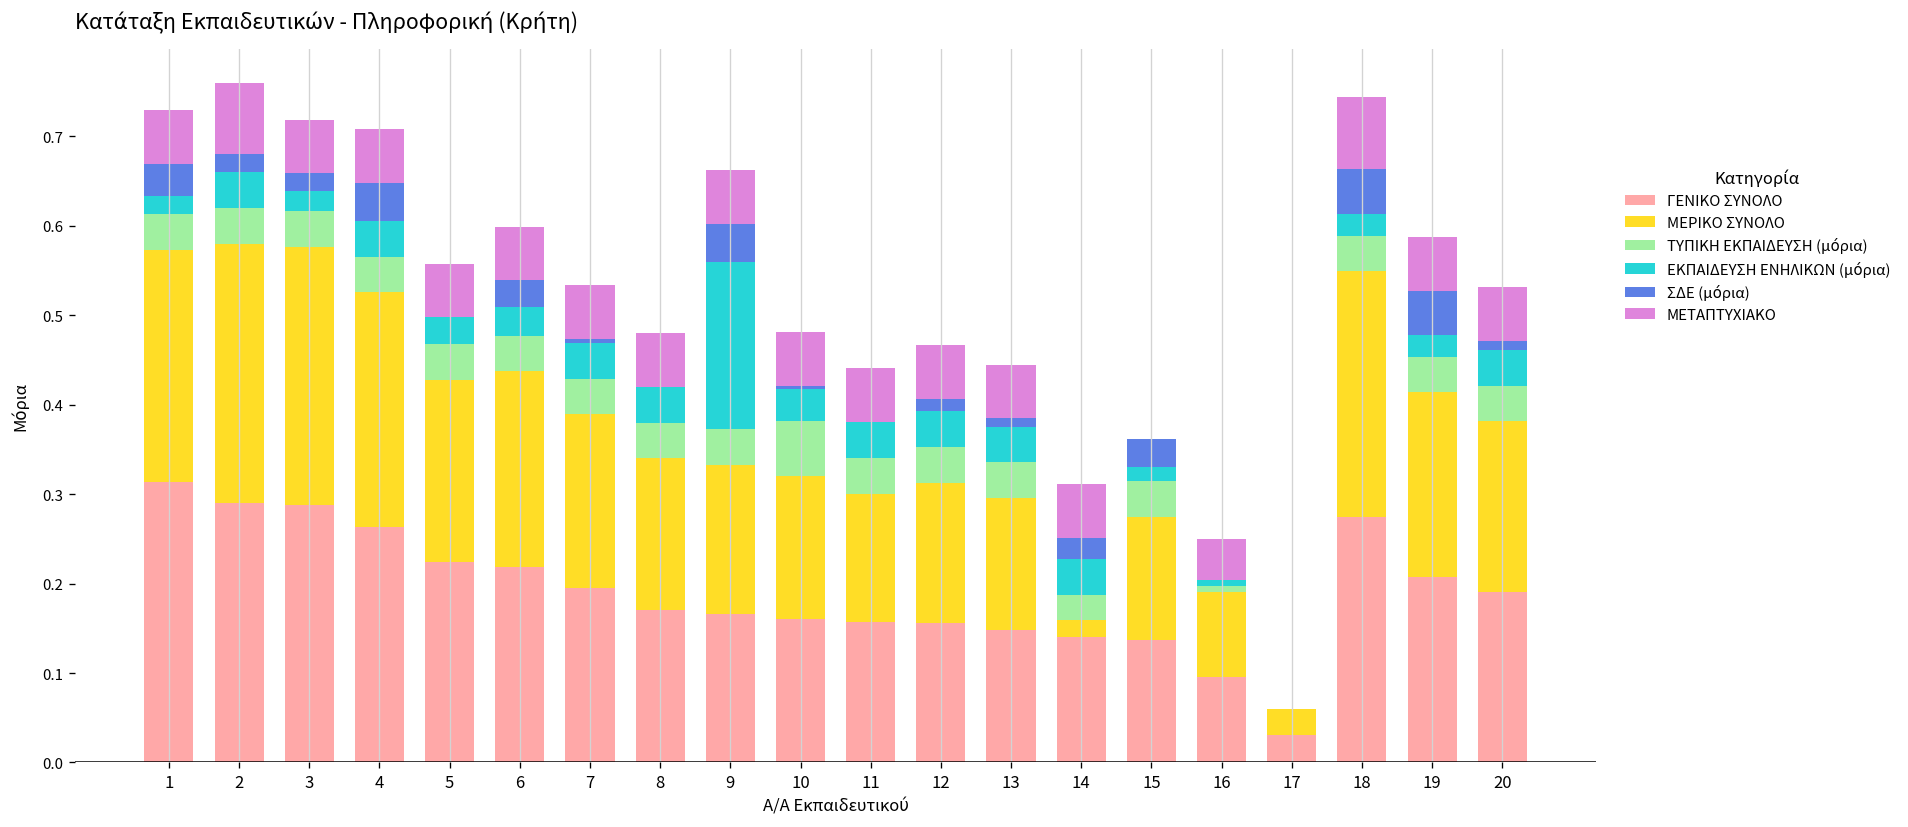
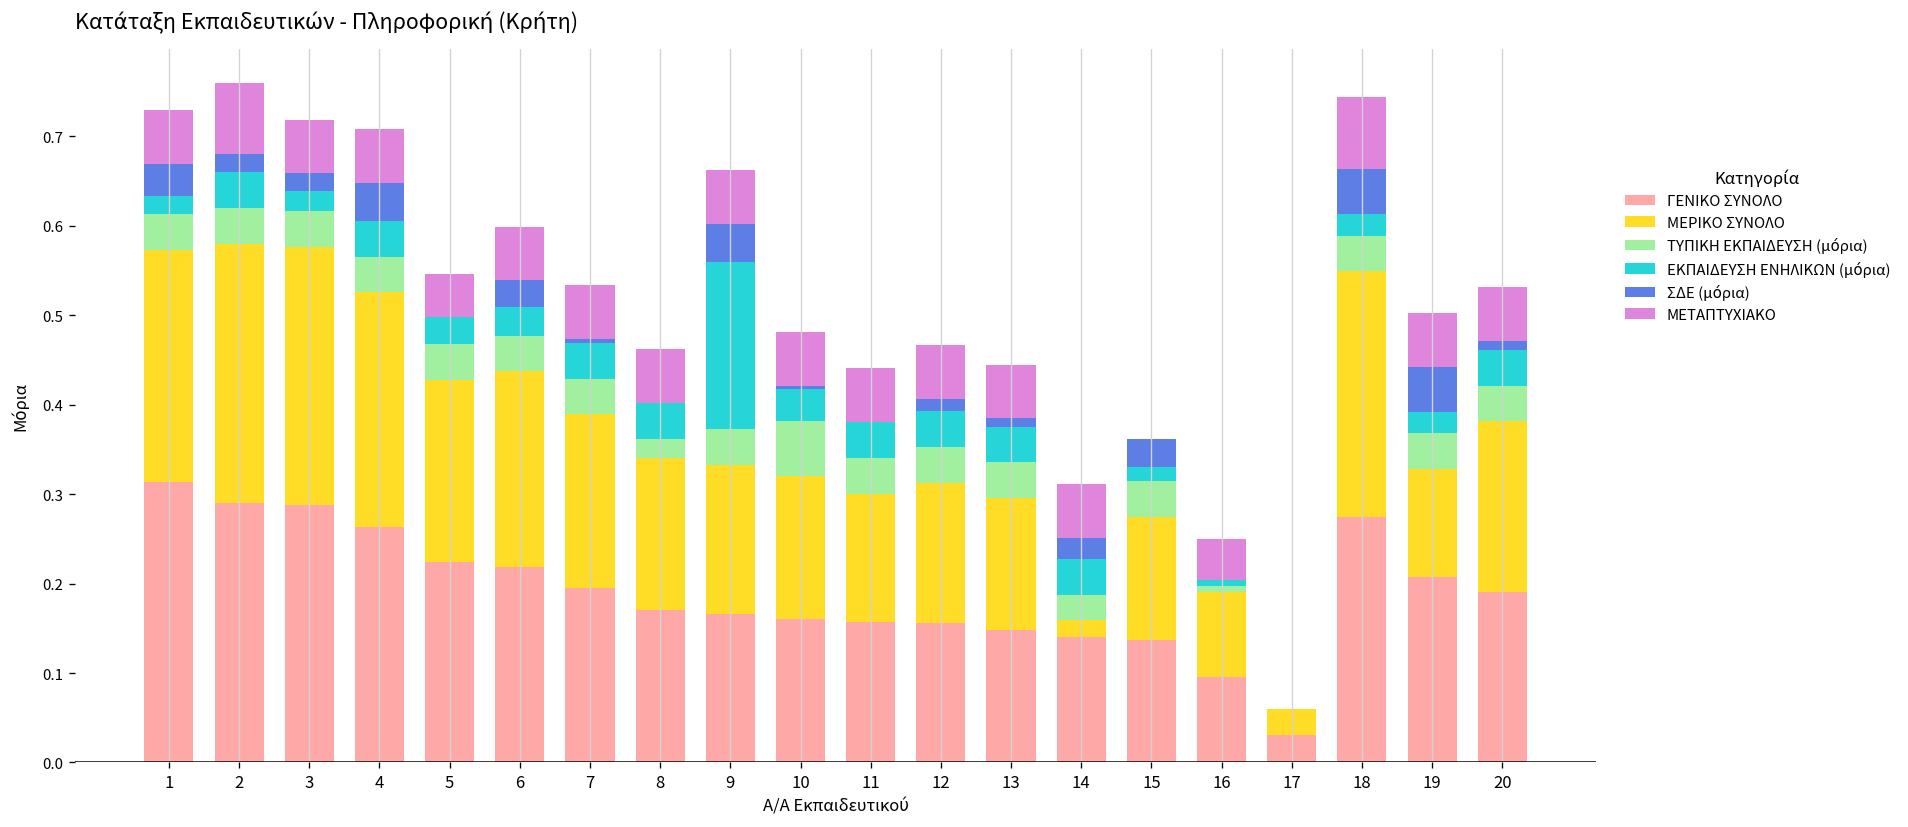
  {
    "ΜΕΡΙΚΟ ΣΥΝΟΛΟ": {
      "1": 0.26,
      "2": 0.29,
      "3": 0.29,
      "4": 0.26,
      "5": 0.20,
      "6": 0.22,
      "7": 0.19,
      "8": 0.17,
      "9": 0.17,
      "10": 0.16,
      "11": 0.14,
      "12": 0.16,
      "13": 0.15,
      "14": 0.02,
      "15": 0.14,
      "16": 0.10,
      "17": 0.03,
      "18": 0.27,
-     "19": 0.21,
+     "19": 0.12,
      "20": 0.19
    },
    "ΤΥΠΙΚΗ ΕΚΠΑΙΔΕΥΣΗ (μόρια)": {
      "1": 0.04,
      "2": 0.04,
      "3": 0.04,
      "4": 0.04,
      "5": 0.04,
      "6": 0.04,
      "7": 0.04,
-     "8": 0.04,
+     "8": 0.02,
      "9": 0.04,
      "10": 0.06,
      "11": 0.04,
      "12": 0.04,
      "13": 0.04,
      "14": 0.03,
      "15": 0.04,
      "16": 0.01,
      "17": 0.00,
      "18": 0.04,
      "19": 0.04,
      "20": 0.04
    },
    "ΕΚΠΑΙΔΕΥΣΗ ΕΝΗΛΙΚΩΝ (μόρια)": {
      "1": 0.02,
      "2": 0.04,
      "3": 0.02,
      "4": 0.04,
      "5": 0.03,
      "6": 0.03,
      "7": 0.04,
      "8": 0.04,
      "9": 0.19,
      "10": 0.04,
      "11": 0.04,
      "12": 0.04,
      "13": 0.04,
      "14": 0.04,
      "15": 0.02,
      "16": 0.01,
      "17": 0.00,
      "18": 0.02,
      "19": 0.02,
      "20": 0.04
    },
    "ΣΔΕ (μόρια)": {
      "1": 0.04,
      "2": 0.02,
      "3": 0.02,
      "4": 0.04,
      "5": 0.00,
      "6": 0.03,
      "7": 0.00,
      "8": 0.00,
      "9": 0.04,
      "10": 0.00,
      "11": 0.00,
      "12": 0.01,
      "13": 0.01,
      "14": 0.02,
      "15": 0.03,
      "16": 0.00,
      "17": 0.00,
      "18": 0.05,
      "19": 0.05,
      "20": 0.01
    },
    "ΜΕΤΑΠΤΥΧΙΑΚΟ": {
      "1": 0.06,
      "2": 0.08,
      "3": 0.06,
      "4": 0.06,
-     "5": 0.06,
+     "5": 0.05,
      "6": 0.06,
      "7": 0.06,
      "8": 0.06,
      "9": 0.06,
      "10": 0.06,
      "11": 0.06,
      "12": 0.06,
      "13": 0.06,
      "14": 0.06,
      "15": 0.00,
      "16": 0.05,
      "17": 0.00,
      "18": 0.08,
      "19": 0.06,
      "20": 0.06
    }
  }
